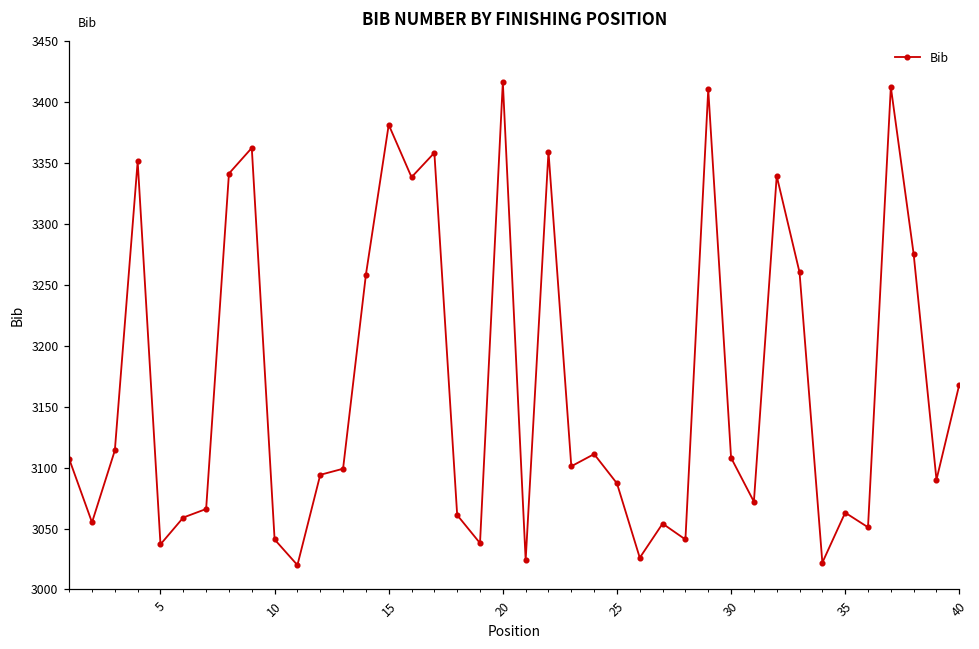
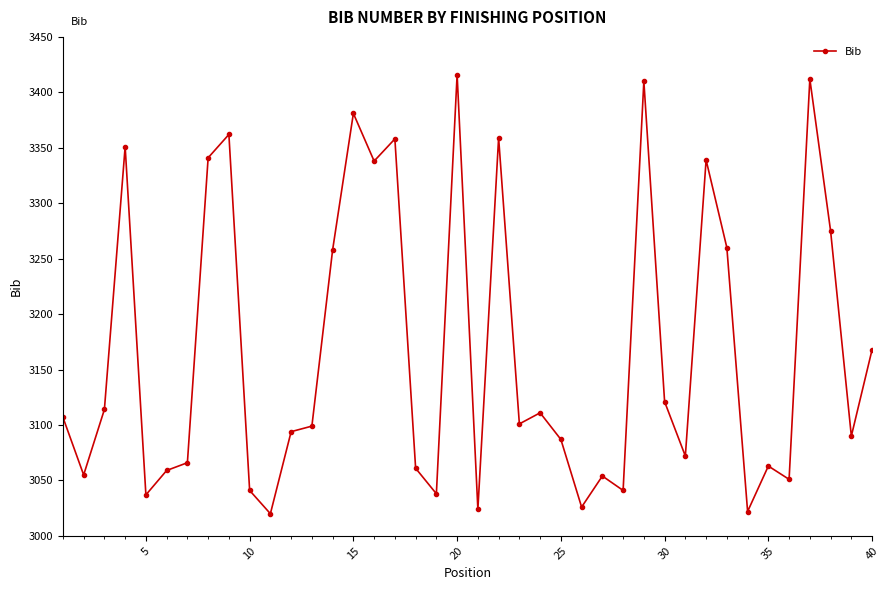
  {
    "5": 3037,
    "10": 3041,
    "15": 3381,
    "20": 3416,
    "25": 3087,
-   "30": 3108,
+   "30": 3121,
    "35": 3063,
    "40": 3168
  }
